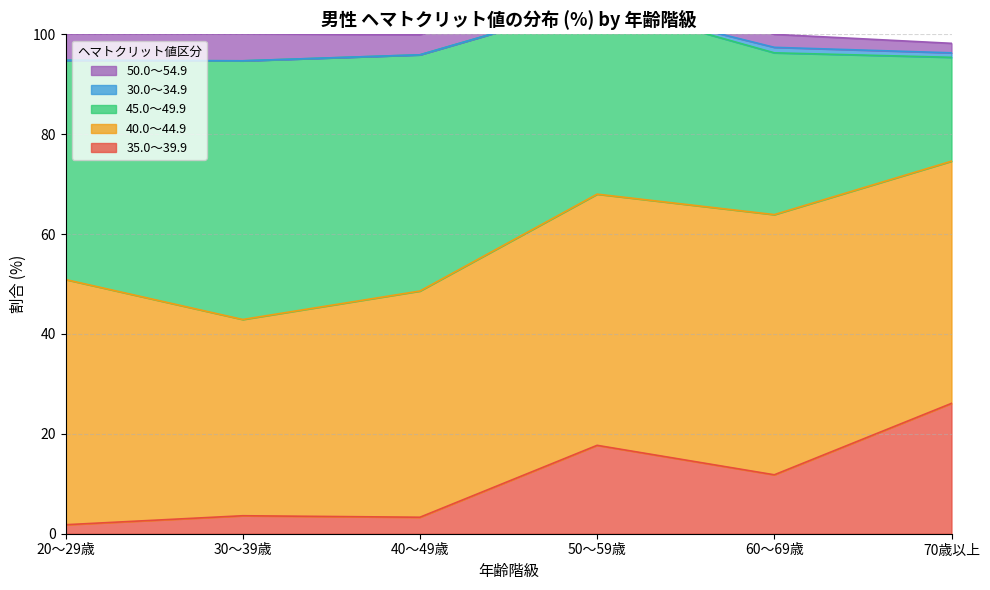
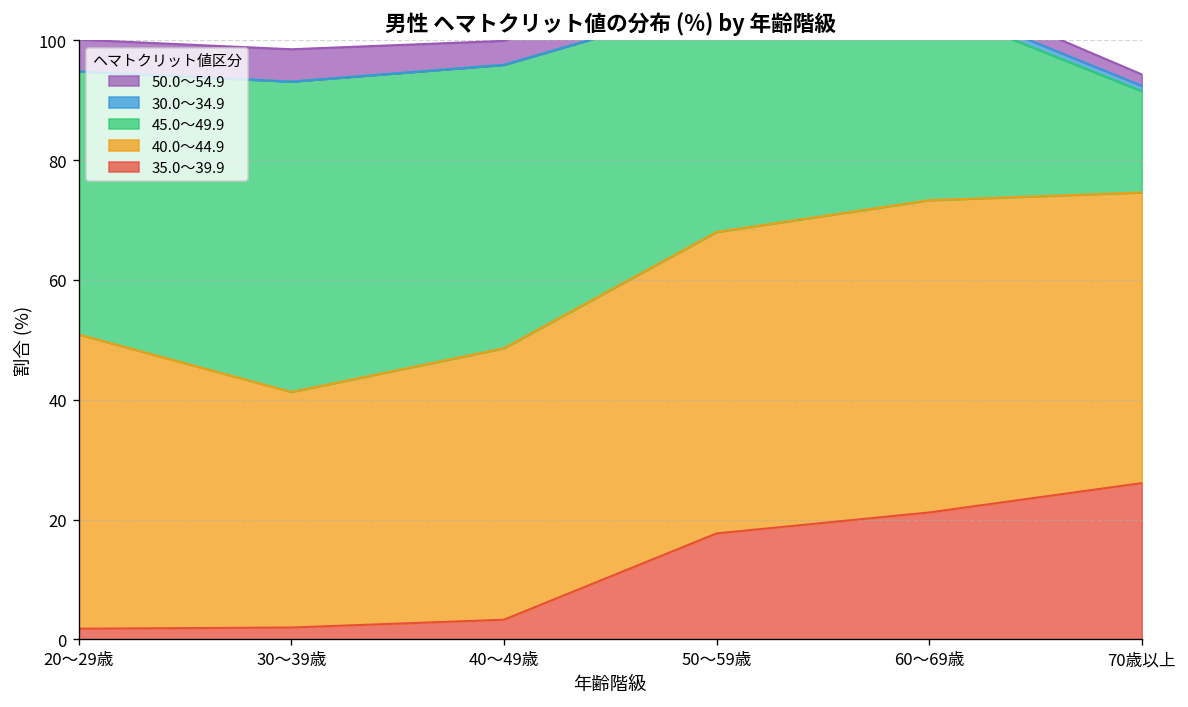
  {
    "35.0～39.9": {
      "20～29歳": 2,
-     "30～39歳": 4,
+     "30～39歳": 2,
      "40～49歳": 3,
      "50～59歳": 18,
-     "60～69歳": 12,
+     "60～69歳": 21,
      "70歳以上": 26
    },
    "40.0～44.9": {
      "20～29歳": 49,
      "30～39歳": 39,
      "40～49歳": 45,
      "50～59歳": 50,
      "60～69歳": 52,
      "70歳以上": 48
    },
    "45.0～49.9": {
-     "70歳以上": 21
+     "70歳以上": 17
    },
    "30.0～34.9": {
      "70歳以上": 1
    },
    "50.0～54.9": {
      "20～29歳": 5,
      "30～39歳": 5,
      "40～49歳": 4,
      "70歳以上": 2
    }
  }
